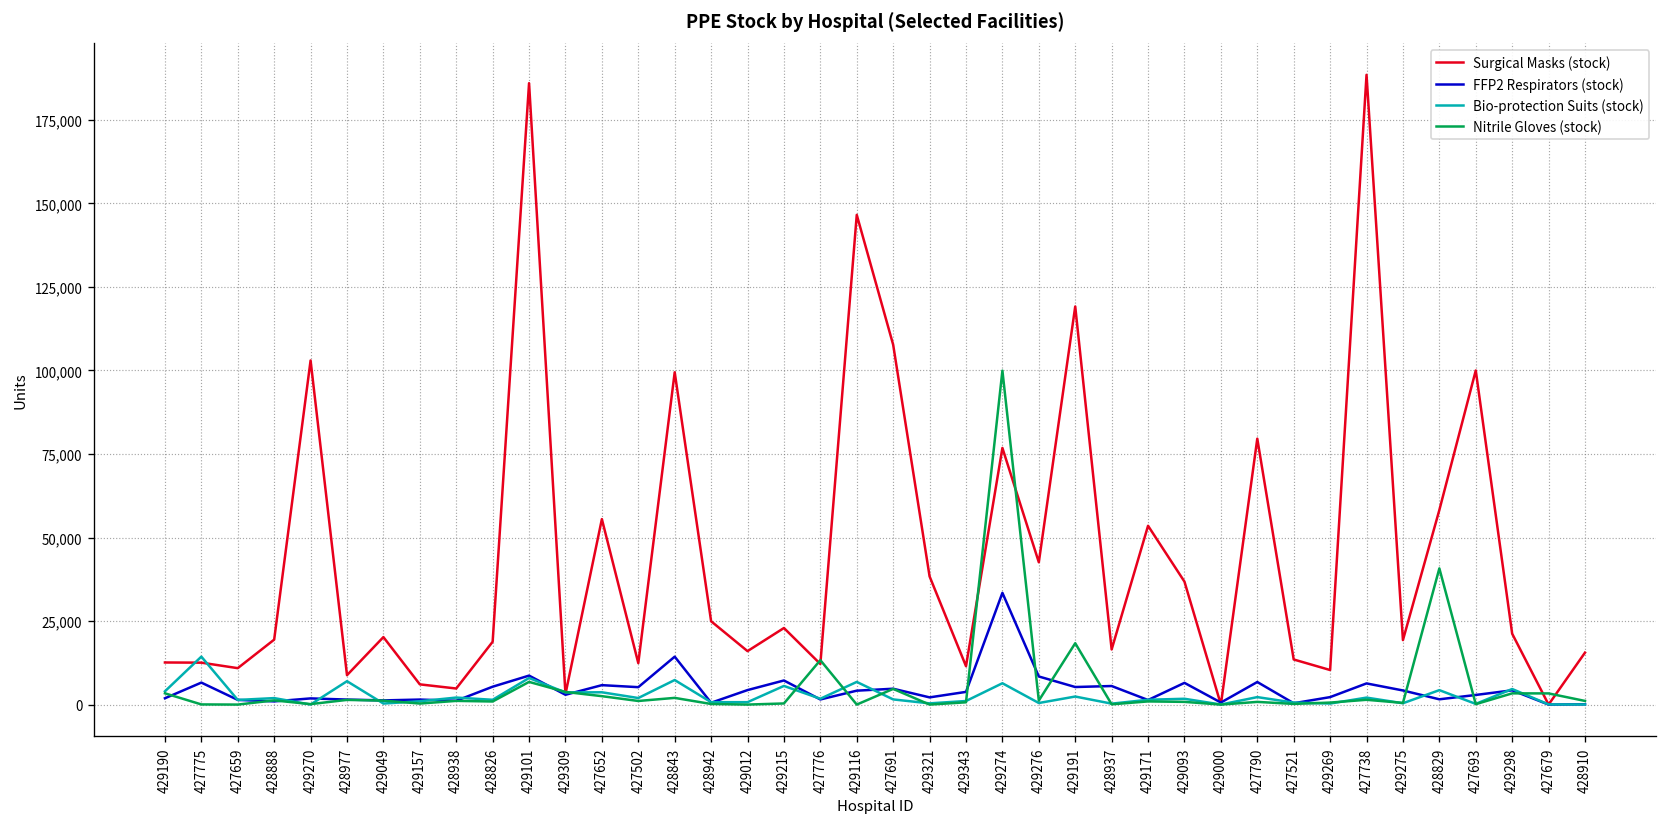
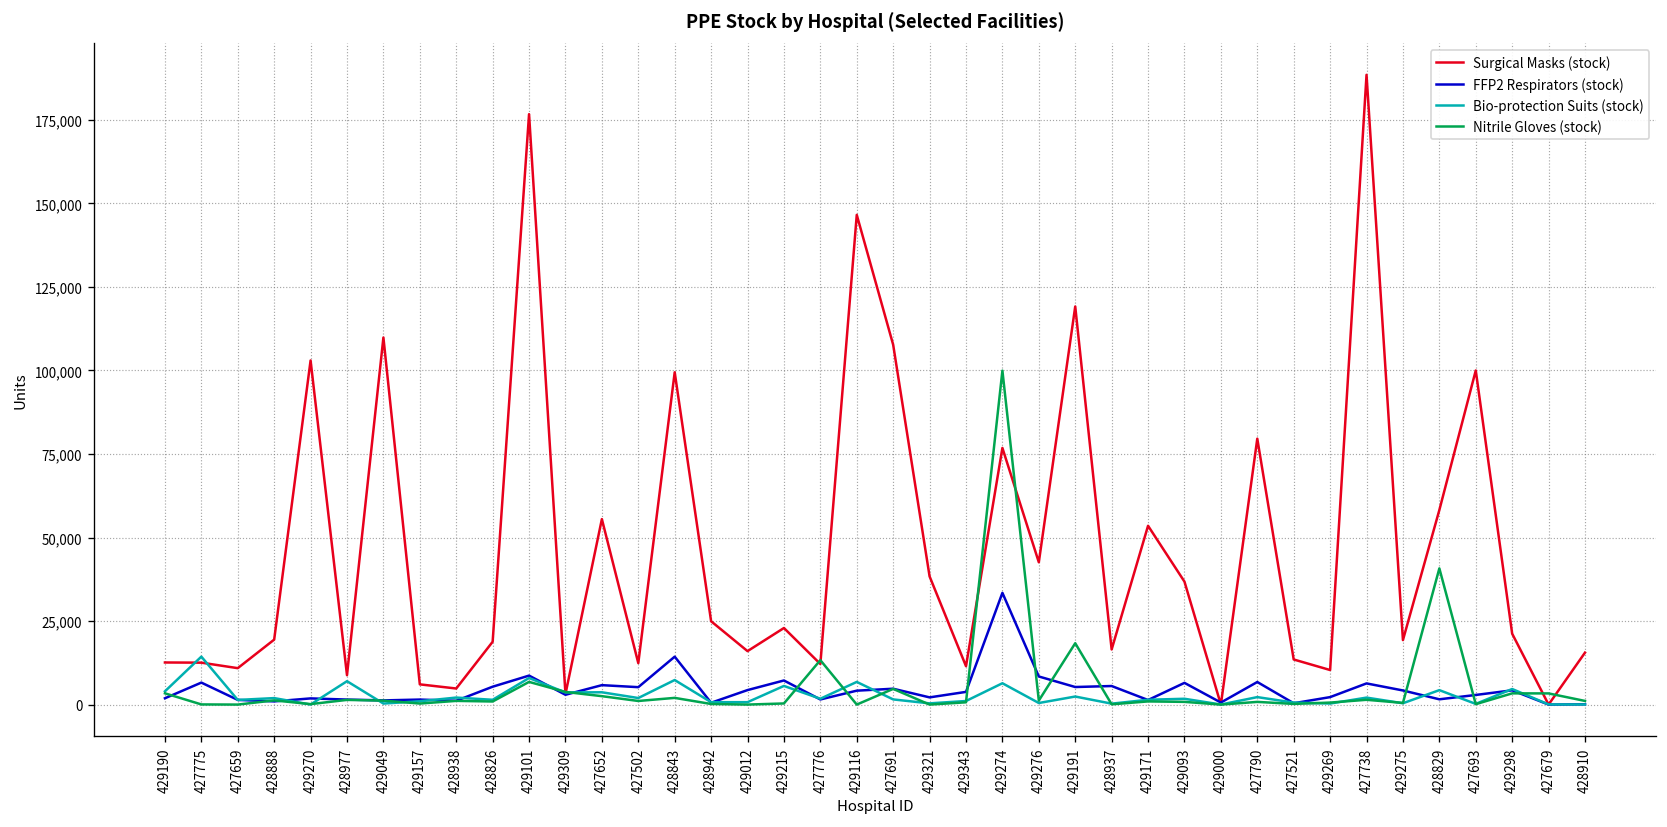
  {
    "Surgical Masks (stock)": {
      "429190": "13,000",
      "427775": "13,000",
      "427659": "11,000",
      "428888": "19,000",
      "429270": "103,000",
      "428977": "9,000",
-     "429049": "20,000",
+     "429049": "110,000",
      "429157": "6,000",
      "428938": "5,000",
      "428826": "19,000",
-     "429101": "186,000",
+     "429101": "177,000",
      "427652": "56,000",
      "427502": "12,000",
      "428843": "99,000",
      "428942": "25,000",
      "429012": "16,000",
      "429215": "23,000",
      "427776": "12,000",
      "429116": "147,000",
      "427691": "108,000",
      "429321": "38,000",
      "429343": "12,000",
      "429274": "77,000",
      "429276": "43,000",
      "429191": "119,000",
      "428937": "17,000",
      "429171": "54,000",
      "429093": "37,000",
      "427790": "80,000",
      "427521": "14,000",
      "429269": "10,000",
      "427738": "189,000",
      "429275": "19,000",
      "428829": "58,000",
      "427693": "100,000",
      "429298": "21,000",
      "428910": "16,000"
    },
    "FFP2 Respirators (stock)": {
      "429190": "2,000",
      "427775": "7,000",
      "429270": "2,000",
      "428826": "5,000",
      "427652": "6,000",
      "427502": "5,000",
      "428843": "14,000",
      "429012": "4,000",
      "429215": "7,000",
      "429116": "4,000",
      "429321": "2,000",
      "429343": "4,000",
      "429274": "33,000",
      "429276": "8,000",
      "429191": "5,000",
      "428937": "6,000",
      "429093": "7,000",
      "427790": "7,000",
      "429269": "2,000",
      "427738": "6,000",
      "429275": "4,000",
      "428829": "2,000",
      "427693": "3,000"
    },
    "Bio-protection Suits (stock)": {
      "427775": "14,000",
      "428977": "7,000",
      "428938": "2,000",
      "427652": "4,000",
      "428843": "7,000",
      "429215": "6,000",
      "429116": "7,000",
      "427691": "2,000",
      "429274": "6,000",
      "429191": "2,000",
      "429093": "2,000",
      "427790": "2,000",
      "428829": "4,000"
    },
    "Nitrile Gloves (stock)": {
      "427775": "0",
      "427659": "0",
      "429101": "7,000",
      "427652": "3,000",
      "428843": "2,000",
      "429215": "0",
      "427776": "13,000",
      "429116": "0",
      "429274": "100,000",
      "429191": "18,000",
      "429093": "1,000",
      "427790": "1,000",
      "428829": "41,000",
      "427679": "3,000",
      "428910": "1,000"
    }
  }
